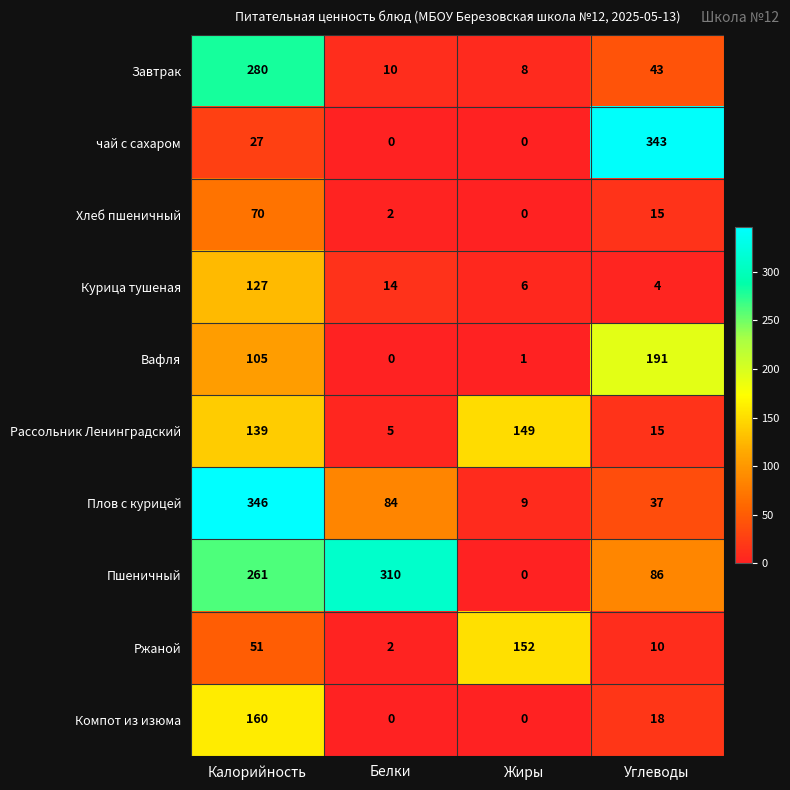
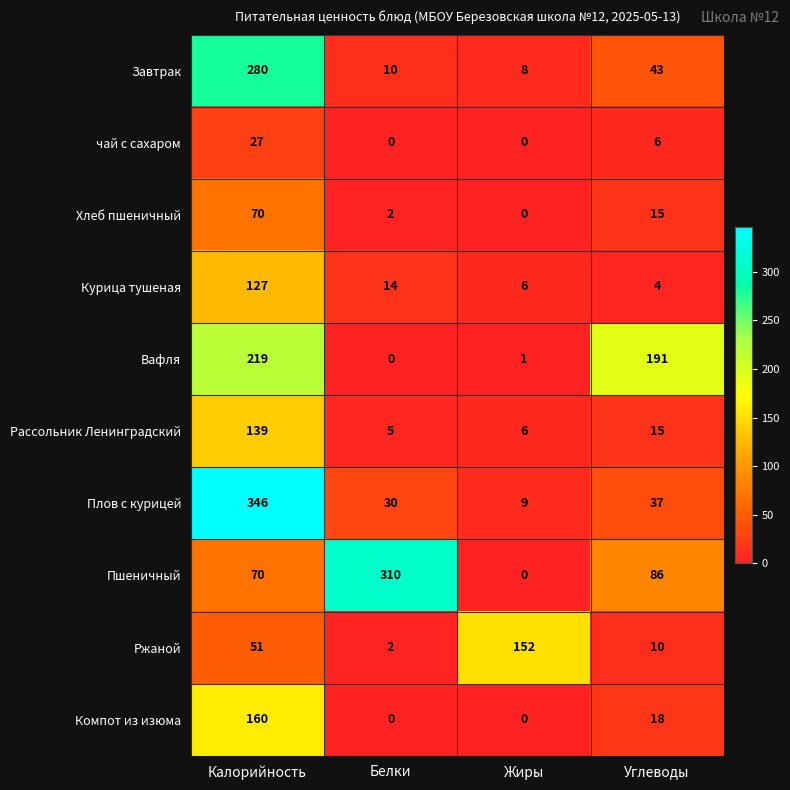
  {
    "Завтрак": {
      "Калорийность": 280,
      "Белки": 10,
      "Жиры": 8,
      "Углеводы": 43
    },
    "чай с сахаром": {
      "Калорийность": 27,
      "Белки": 0,
      "Жиры": 0,
-     "Углеводы": 343
+     "Углеводы": 6
    },
    "Хлеб пшеничный": {
      "Калорийность": 70,
      "Белки": 2,
      "Жиры": 0,
      "Углеводы": 15
    },
    "Курица тушеная": {
      "Калорийность": 127,
      "Белки": 14,
      "Жиры": 6,
      "Углеводы": 4
    },
    "Вафля": {
-     "Калорийность": 105,
+     "Калорийность": 219,
      "Белки": 0,
      "Жиры": 1,
      "Углеводы": 191
    },
    "Рассольник Ленинградский": {
      "Калорийность": 139,
      "Белки": 5,
-     "Жиры": 149,
+     "Жиры": 6,
      "Углеводы": 15
    },
    "Плов с курицей": {
      "Калорийность": 346,
-     "Белки": 84,
+     "Белки": 30,
      "Жиры": 9,
      "Углеводы": 37
    },
    "Пшеничный": {
-     "Калорийность": 261,
+     "Калорийность": 70,
      "Белки": 310,
      "Жиры": 0,
      "Углеводы": 86
    },
    "Ржаной": {
      "Калорийность": 51,
      "Белки": 2,
      "Жиры": 152,
      "Углеводы": 10
    },
    "Компот из изюма": {
      "Калорийность": 160,
      "Белки": 0,
      "Жиры": 0,
      "Углеводы": 18
    }
  }
